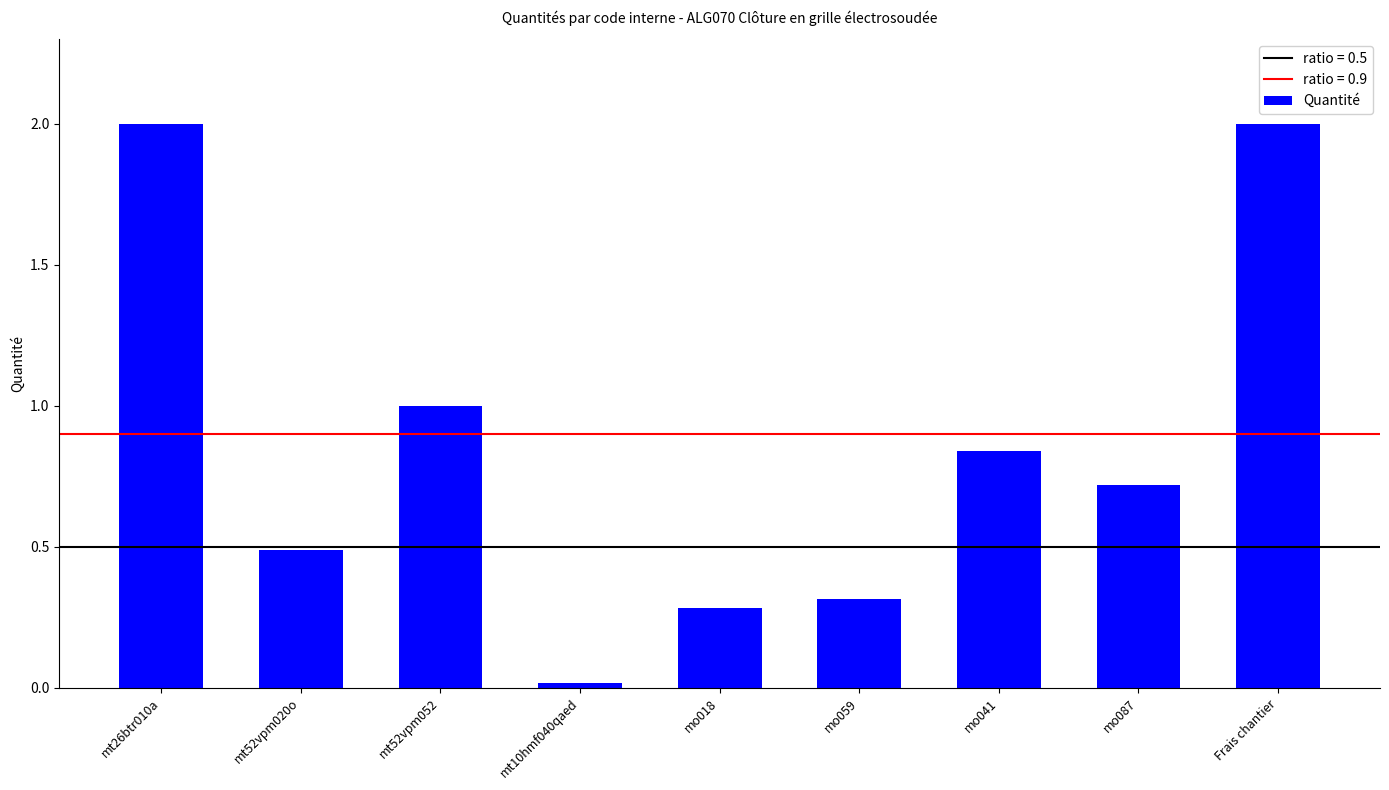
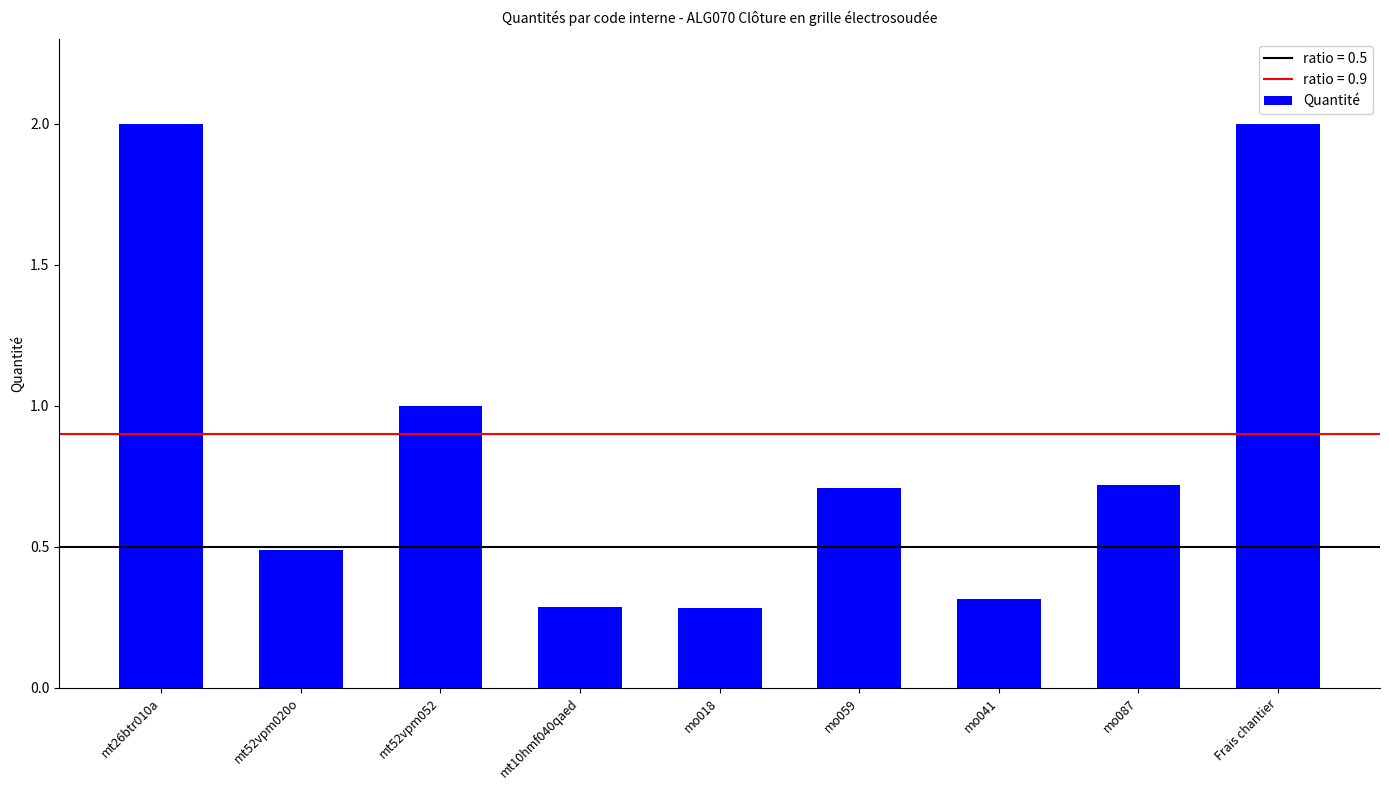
  {
    "mt26btr010a": 2.00,
    "mt52vpm020o": 0.49,
    "mt52vpm052": 1.00,
-   "mt10hmf040qaed": 0.02,
+   "mt10hmf040qaed": 0.29,
    "mo018": 0.28,
-   "mo059": 0.32,
-   "mo041": 0.84,
+   "mo059": 0.71,
+   "mo041": 0.32,
    "mo087": 0.72,
    "Frais chantier": 2.00
  }
